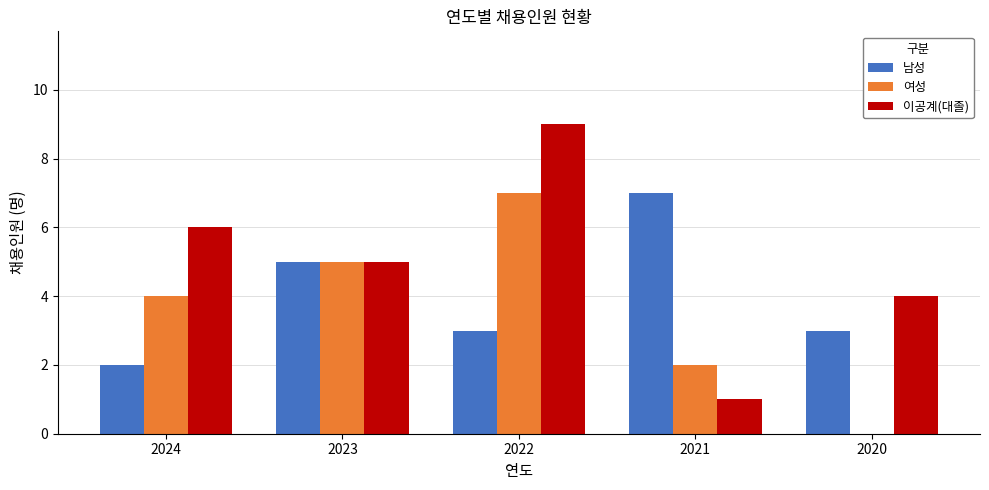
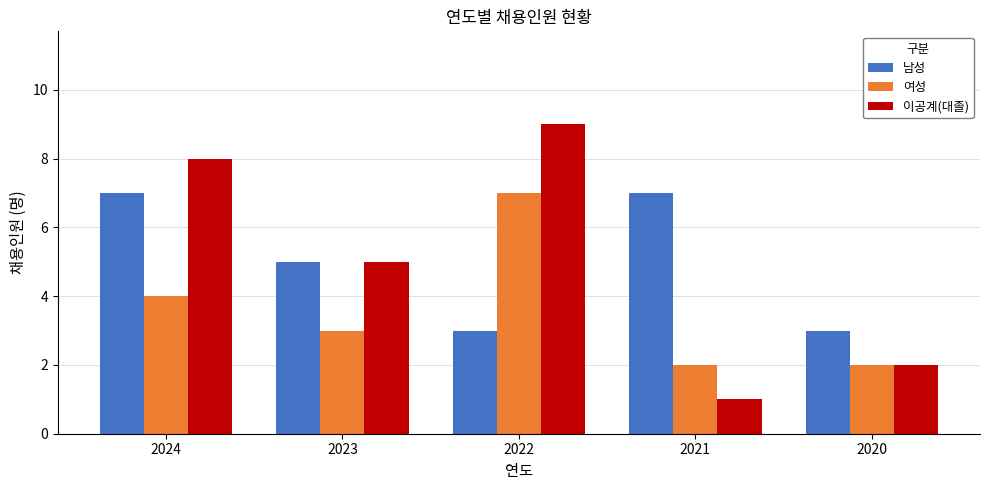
  {
    "남성": {
-     "2024": 2,
+     "2024": 7,
      "2023": 5,
      "2022": 3,
      "2021": 7,
      "2020": 3
    },
    "여성": {
      "2024": 4,
-     "2023": 5,
+     "2023": 3,
      "2022": 7,
      "2021": 2,
-     "2020": 0
+     "2020": 2
    },
    "이공계(대졸)": {
-     "2024": 6,
+     "2024": 8,
      "2023": 5,
      "2022": 9,
      "2021": 1,
-     "2020": 4
+     "2020": 2
    }
  }
